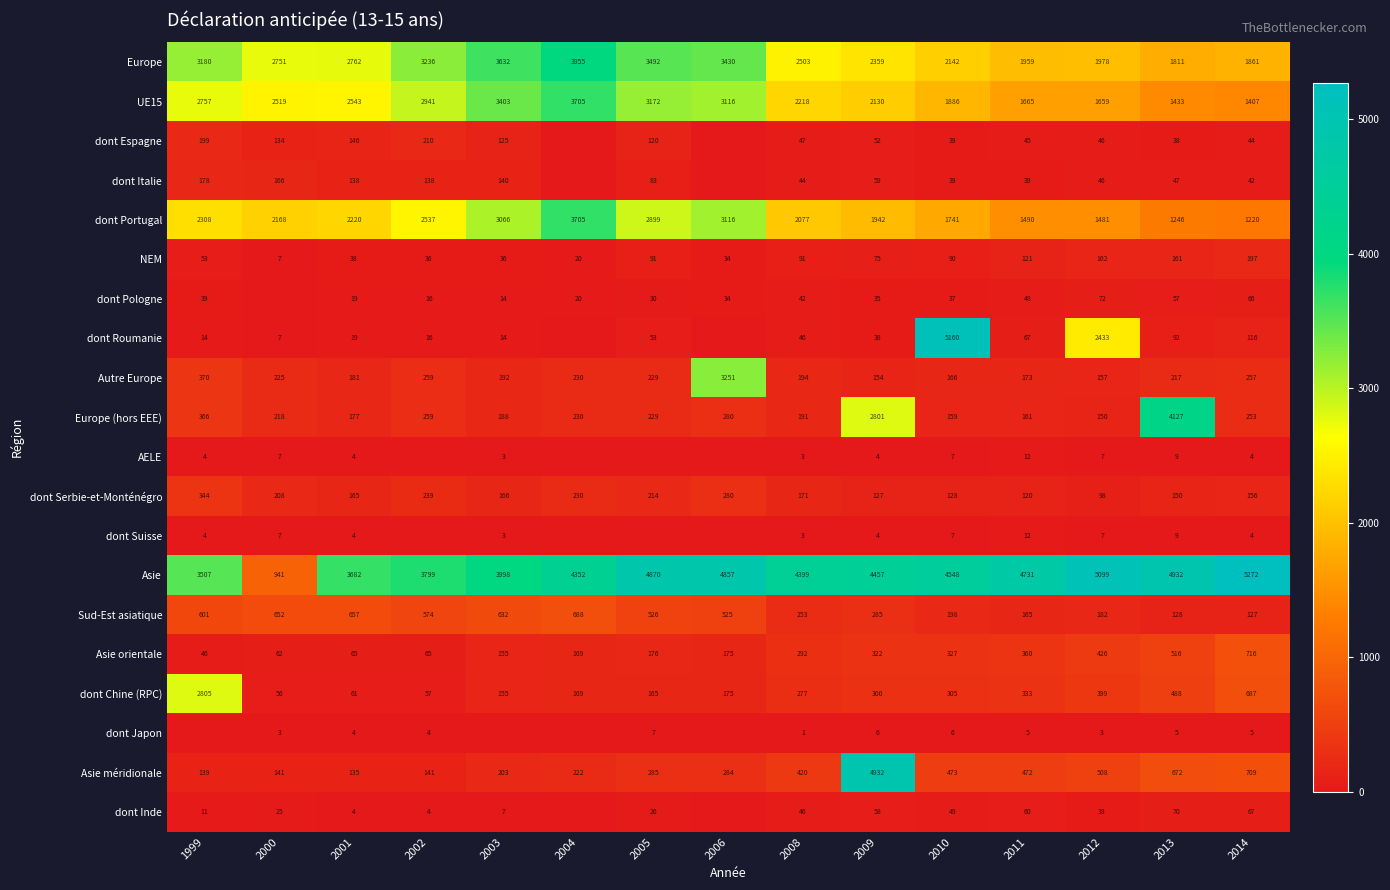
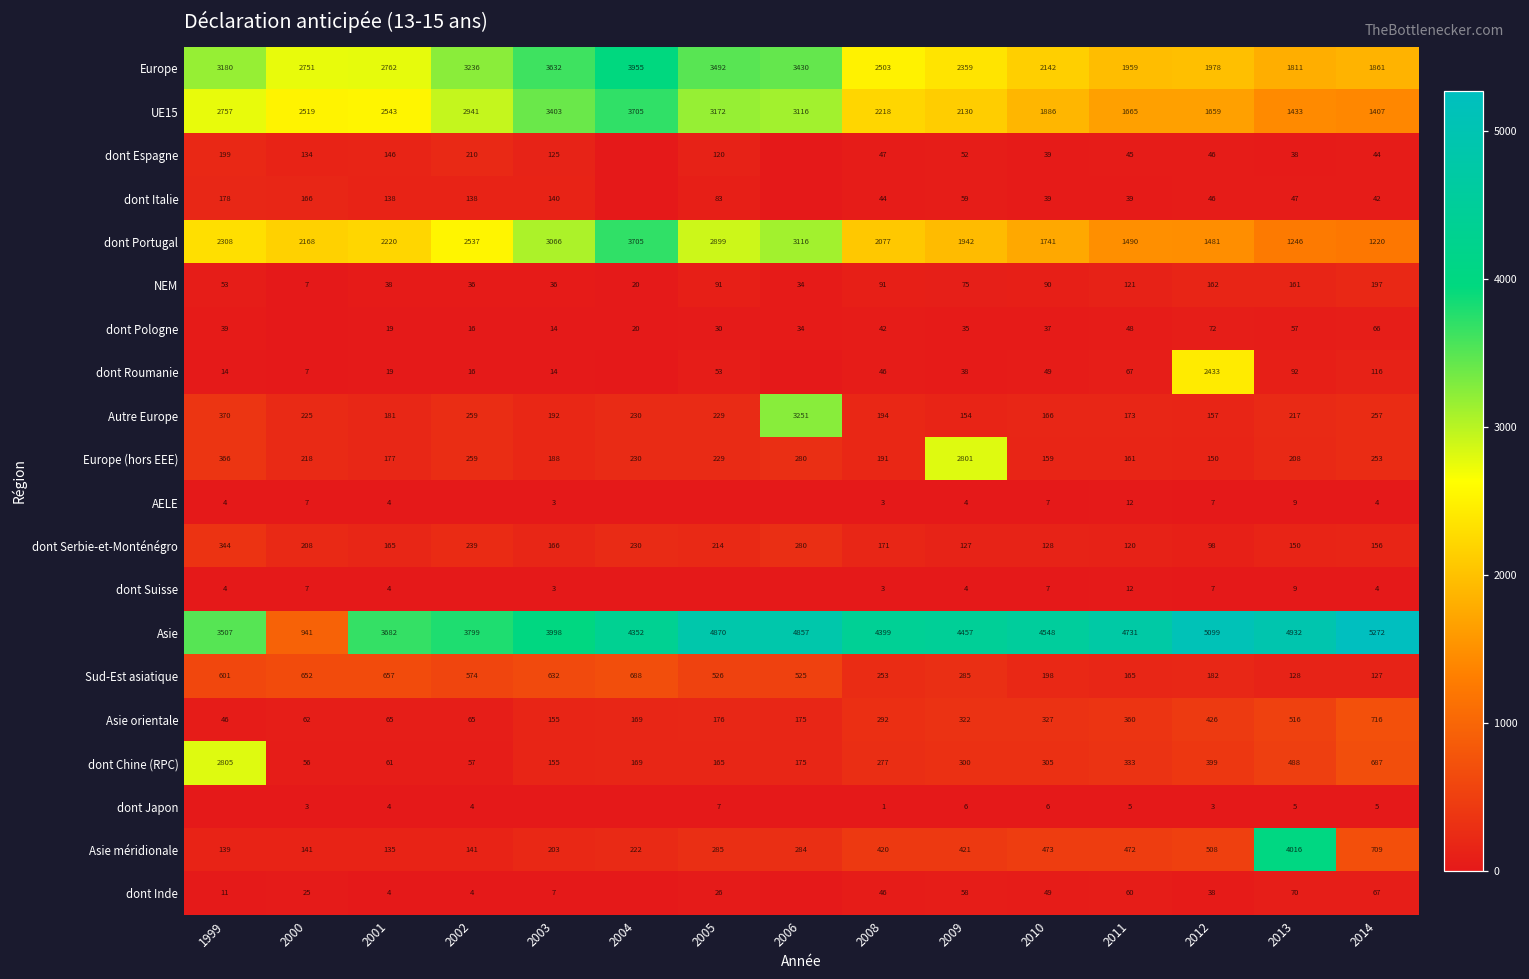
  {
    "dont Roumanie": {
      "1999": 14,
      "2000": 7,
      "2001": 19,
      "2002": 16,
      "2003": 14,
      "2005": 53,
      "2008": 46,
      "2009": 38,
-     "2010": 5160,
+     "2010": 49,
      "2011": 67,
      "2012": 2433,
      "2013": 92,
      "2014": 116
    },
    "Europe (hors EEE)": {
      "1999": 366,
      "2000": 218,
      "2001": 177,
      "2002": 259,
      "2003": 188,
      "2004": 230,
      "2005": 229,
      "2006": 280,
      "2008": 191,
      "2009": 2801,
      "2010": 159,
      "2011": 161,
      "2012": 150,
-     "2013": 4127,
+     "2013": 208,
      "2014": 253
    },
    "Asie méridionale": {
      "1999": 139,
      "2000": 141,
      "2001": 135,
      "2002": 141,
      "2003": 203,
      "2004": 222,
      "2005": 285,
      "2006": 284,
      "2008": 420,
-     "2009": 4932,
+     "2009": 421,
      "2010": 473,
      "2011": 472,
      "2012": 508,
-     "2013": 672,
+     "2013": 4016,
      "2014": 709
    }
  }
